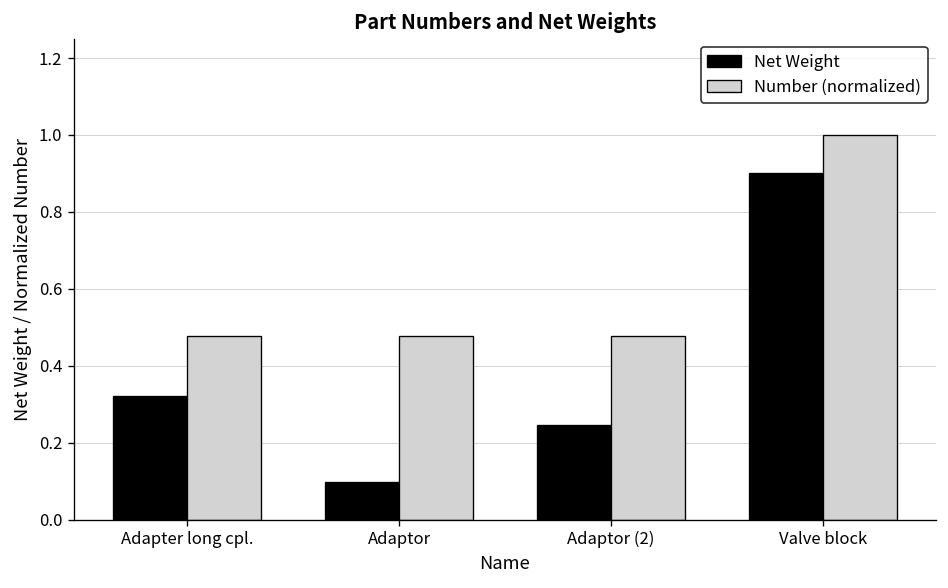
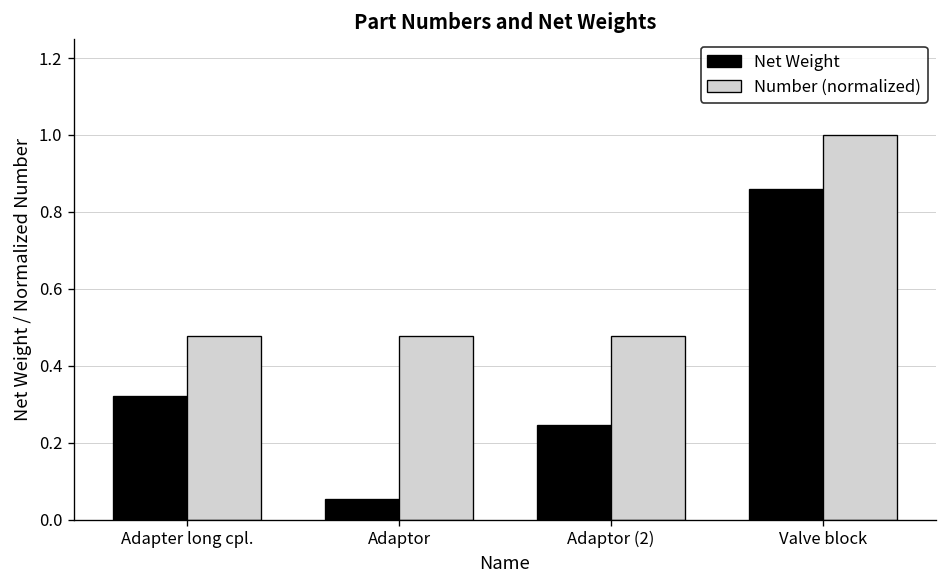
  {
    "Net Weight": {
      "Adapter long cpl.": 0.32,
-     "Adaptor": 0.10,
+     "Adaptor": 0.05,
      "Adaptor (2)": 0.25,
-     "Valve block": 0.90
+     "Valve block": 0.86
    },
    "Number (normalized)": {
      "Adapter long cpl.": 0.48,
      "Adaptor": 0.48,
      "Adaptor (2)": 0.48,
      "Valve block": 1.00
    }
  }
